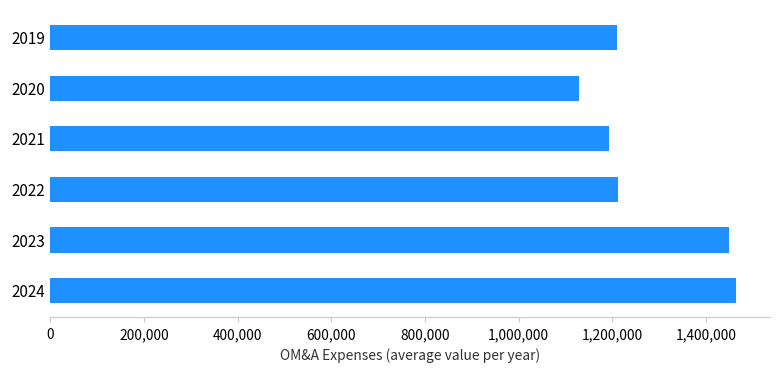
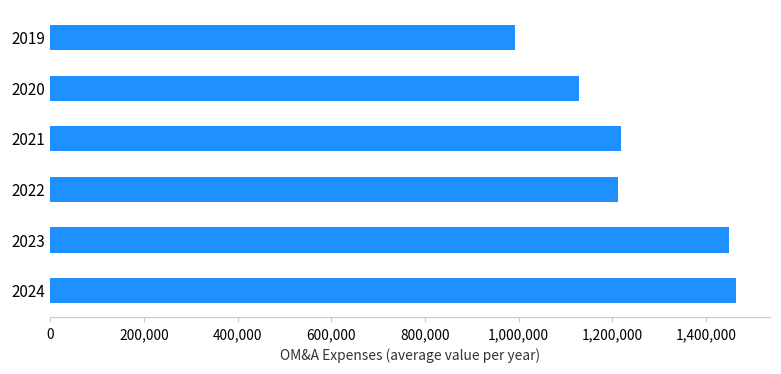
  {
-   "2019": "1,210,000",
+   "2019": "990,000",
    "2020": "1,130,000",
-   "2021": "1,190,000",
+   "2021": "1,220,000",
    "2022": "1,210,000",
    "2023": "1,450,000",
    "2024": "1,460,000"
  }
